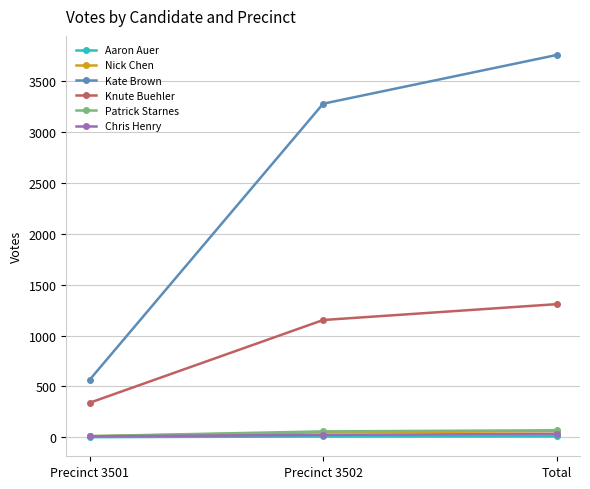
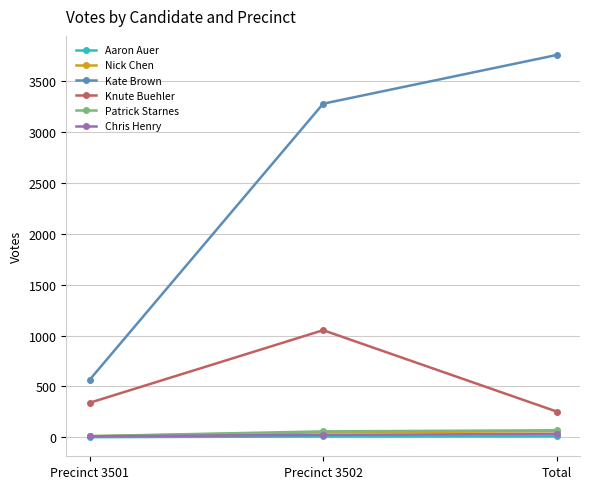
  {
    "Kate Brown": {
      "Precinct 3501": 570,
      "Precinct 3502": 3280,
      "Total": 3760
    },
    "Knute Buehler": {
      "Precinct 3501": 340,
-     "Precinct 3502": 1150,
-     "Total": 1310
+     "Precinct 3502": 1050,
+     "Total": 250
    }
  }
